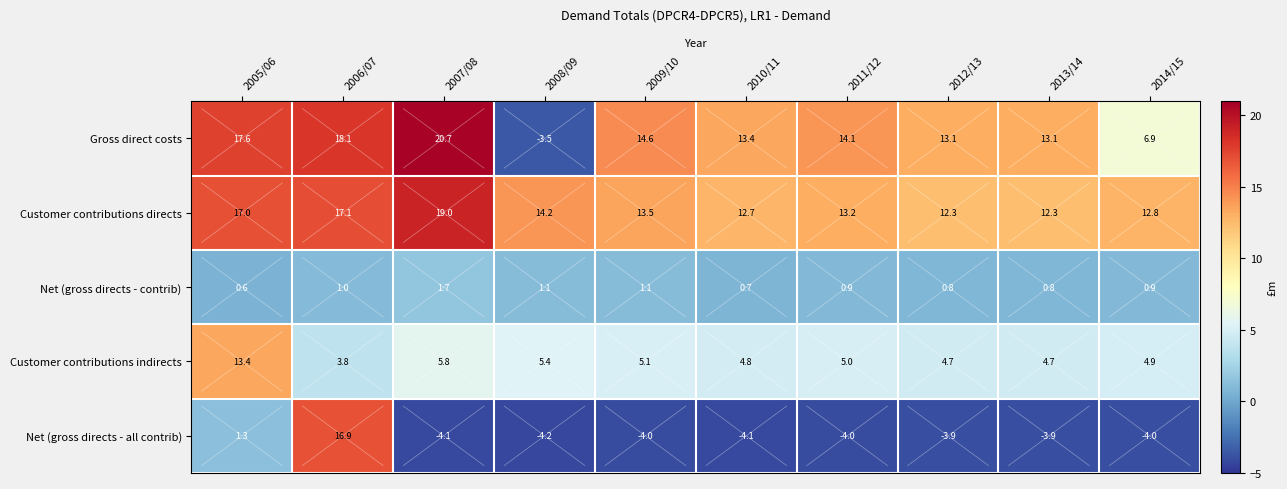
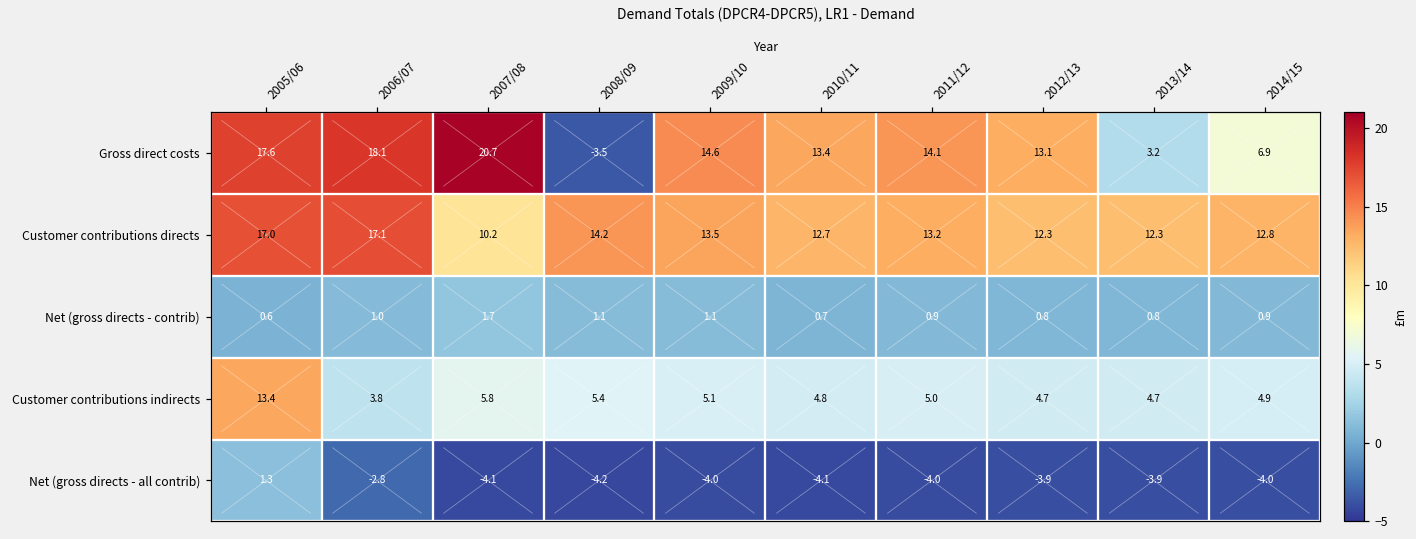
  {
    "Gross direct costs": {
      "2005/06": 17.6,
      "2006/07": 18.1,
      "2007/08": 20.7,
      "2008/09": -3.5,
      "2009/10": 14.6,
      "2010/11": 13.4,
      "2011/12": 14.1,
      "2012/13": 13.1,
-     "2013/14": 13.1,
+     "2013/14": 3.2,
      "2014/15": 6.9
    },
    "Customer contributions directs": {
      "2005/06": 17.0,
      "2006/07": 17.1,
-     "2007/08": 19.0,
+     "2007/08": 10.2,
      "2008/09": 14.2,
      "2009/10": 13.5,
      "2010/11": 12.7,
      "2011/12": 13.2,
      "2012/13": 12.3,
      "2013/14": 12.3,
      "2014/15": 12.8
    },
    "Net (gross directs - contrib)": {
      "2005/06": 0.6,
      "2006/07": 1.0,
      "2007/08": 1.7,
      "2008/09": 1.1,
      "2009/10": 1.1,
      "2010/11": 0.7,
      "2011/12": 0.9,
      "2012/13": 0.8,
      "2013/14": 0.8,
      "2014/15": 0.9
    },
    "Customer contributions indirects": {
      "2005/06": 13.4,
      "2006/07": 3.8,
      "2007/08": 5.8,
      "2008/09": 5.4,
      "2009/10": 5.1,
      "2010/11": 4.8,
      "2011/12": 5.0,
      "2012/13": 4.7,
      "2013/14": 4.7,
      "2014/15": 4.9
    },
    "Net (gross directs - all contrib)": {
      "2005/06": 1.3,
-     "2006/07": 16.9,
+     "2006/07": -2.8,
      "2007/08": -4.1,
      "2008/09": -4.2,
      "2009/10": -4.0,
      "2010/11": -4.1,
      "2011/12": -4.0,
      "2012/13": -3.9,
      "2013/14": -3.9,
      "2014/15": -4.0
    }
  }
